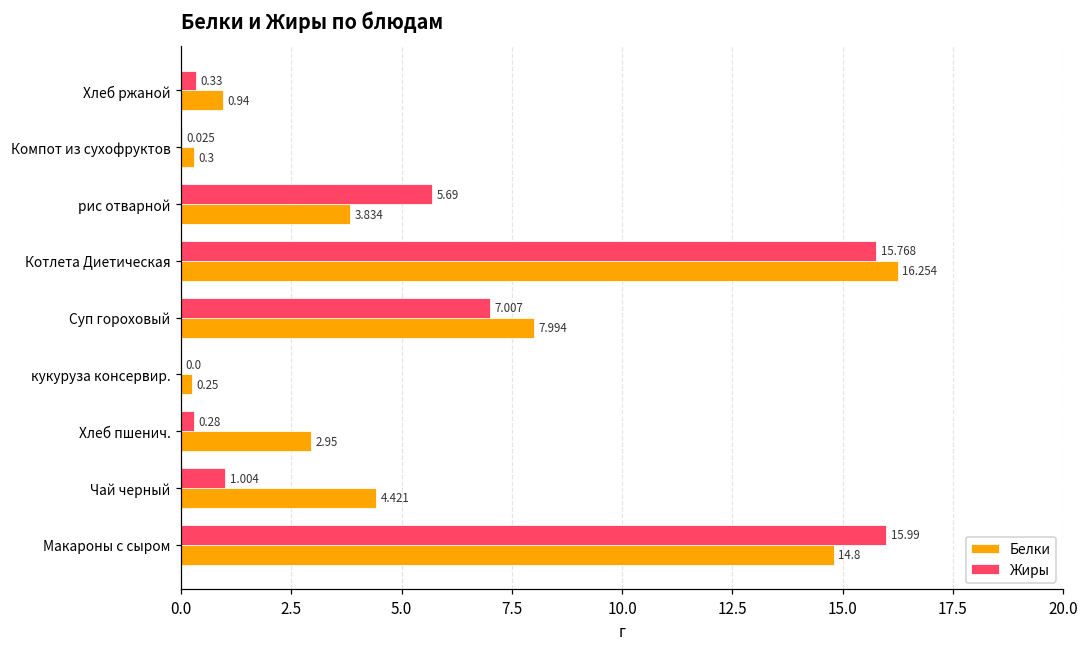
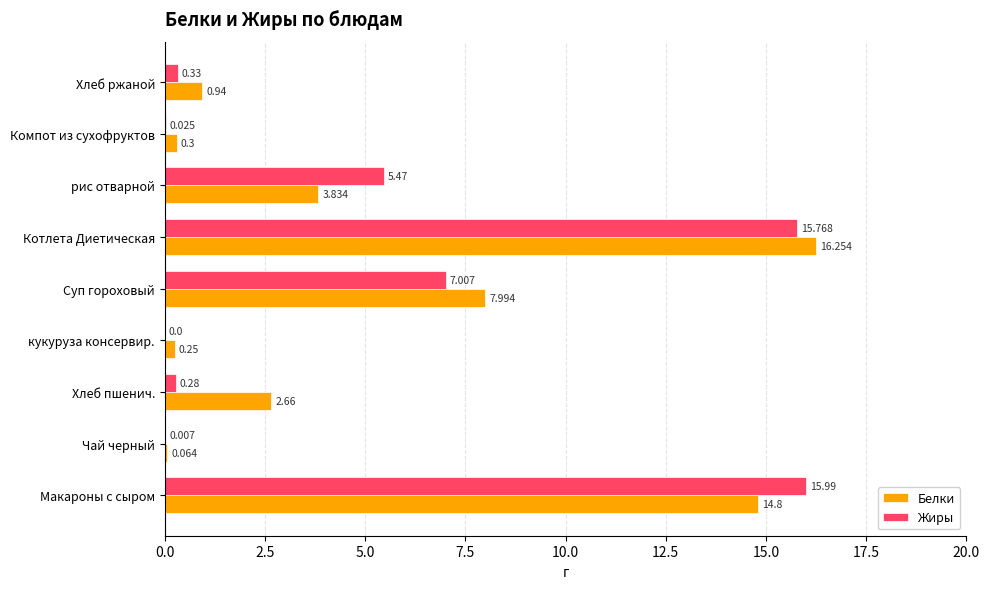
  {
    "Белки": {
      "Хлеб ржаной": 0.94,
      "Компот из сухофруктов": 0.3,
      "рис отварной": 3.834,
      "Котлета Диетическая": 16.254,
      "Суп гороховый": 7.994,
      "кукуруза консервир.": 0.25,
-     "Хлеб пшенич.": 2.95,
-     "Чай черный": 4.421,
+     "Хлеб пшенич.": 2.66,
+     "Чай черный": 0.064,
      "Макароны с сыром": 14.8
    },
    "Жиры": {
      "Хлеб ржаной": 0.33,
      "Компот из сухофруктов": 0.025,
-     "рис отварной": 5.69,
+     "рис отварной": 5.47,
      "Котлета Диетическая": 15.768,
      "Суп гороховый": 7.007,
      "кукуруза консервир.": 0.0,
      "Хлеб пшенич.": 0.28,
-     "Чай черный": 1.004,
+     "Чай черный": 0.007,
      "Макароны с сыром": 15.99
    }
  }
